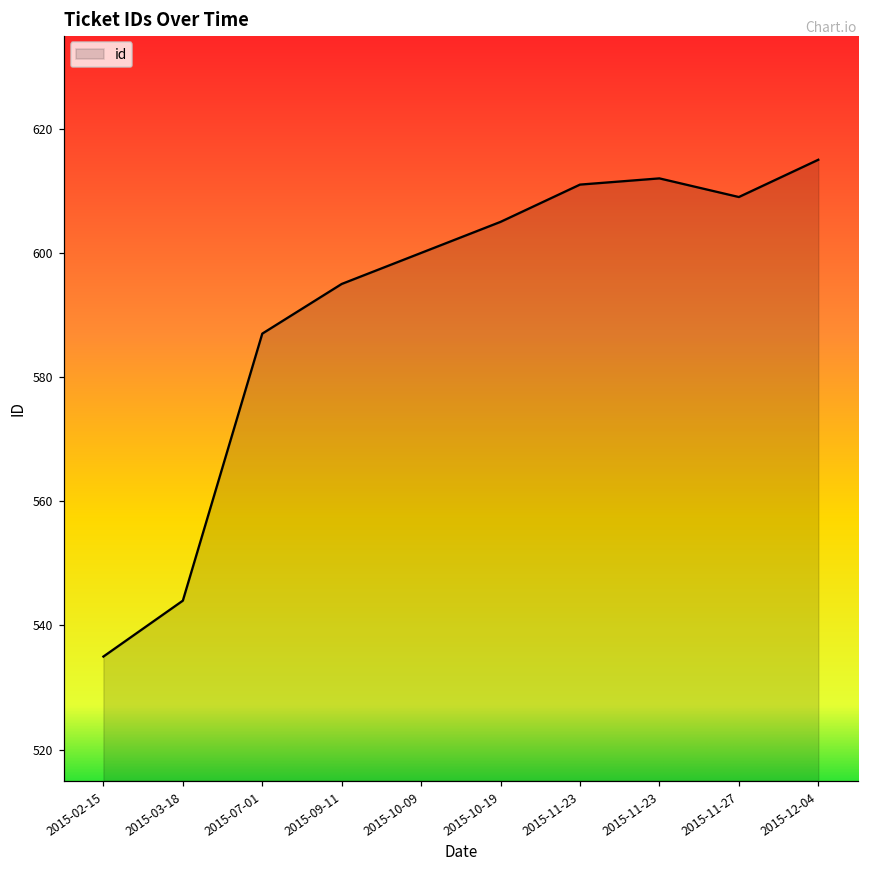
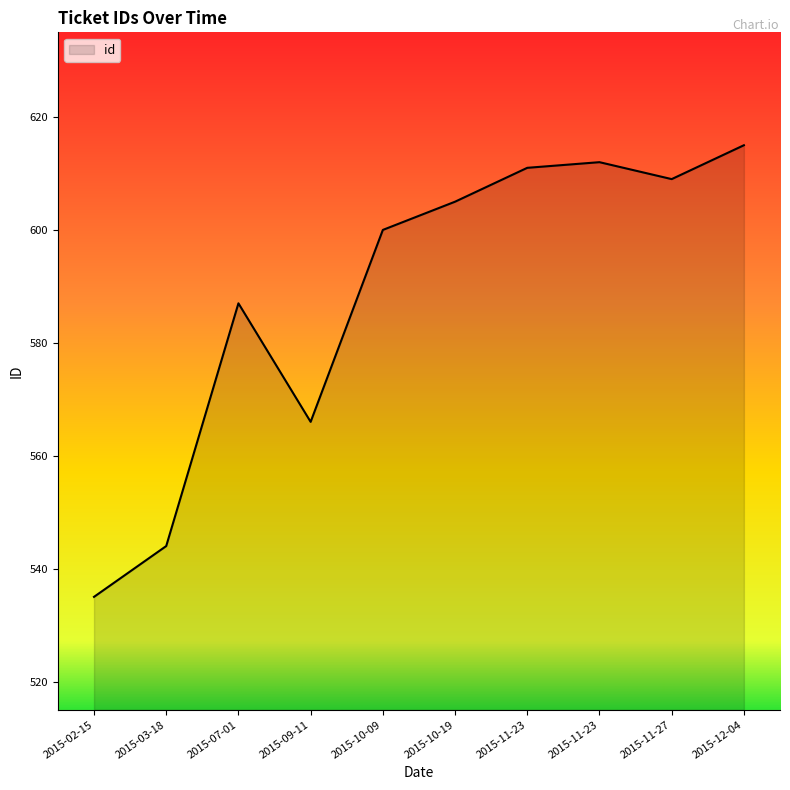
  {
    "2015-02-15": 535,
    "2015-03-18": 544,
    "2015-07-01": 587,
-   "2015-09-11": 595,
+   "2015-09-11": 566,
    "2015-10-09": 600,
    "2015-10-19": 605,
    "2015-11-27": 609,
    "2015-12-04": 615
  }
